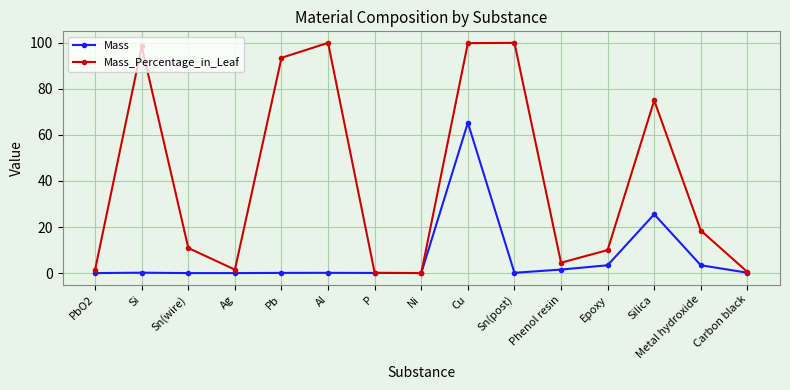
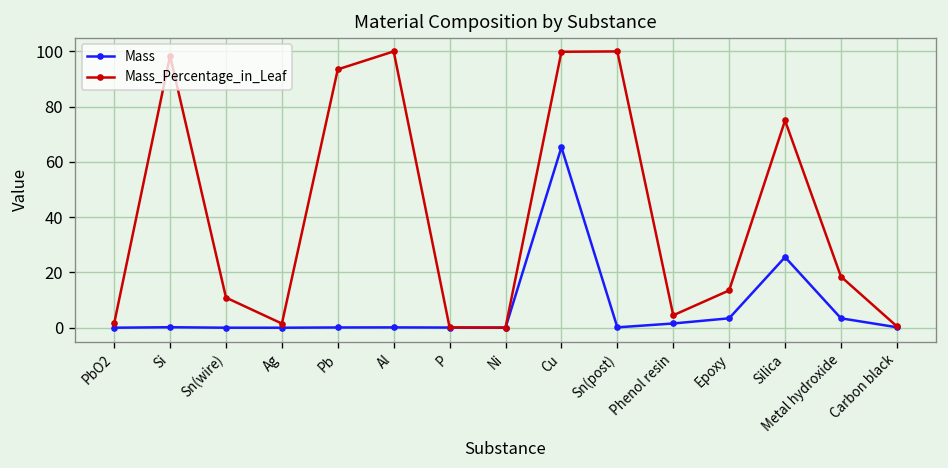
  {
    "Mass": {
      "PbO2": 0,
      "Si": 0,
      "Sn(wire)": 0,
      "Ag": 0,
      "Pb": 0,
      "Al": 0,
      "Cu": 65,
      "Sn(post)": 0,
      "Phenol resin": 2,
      "Epoxy": 3,
      "Silica": 26,
      "Metal hydroxide": 3
    },
    "Mass_Percentage_in_Leaf": {
      "PbO2": 2,
      "Sn(wire)": 11,
      "Ag": 2,
      "Pb": 94,
      "Al": 100,
      "Cu": 100,
      "Sn(post)": 100,
      "Phenol resin": 5,
-     "Epoxy": 10,
+     "Epoxy": 14,
      "Silica": 75,
      "Metal hydroxide": 19
    }
  }
